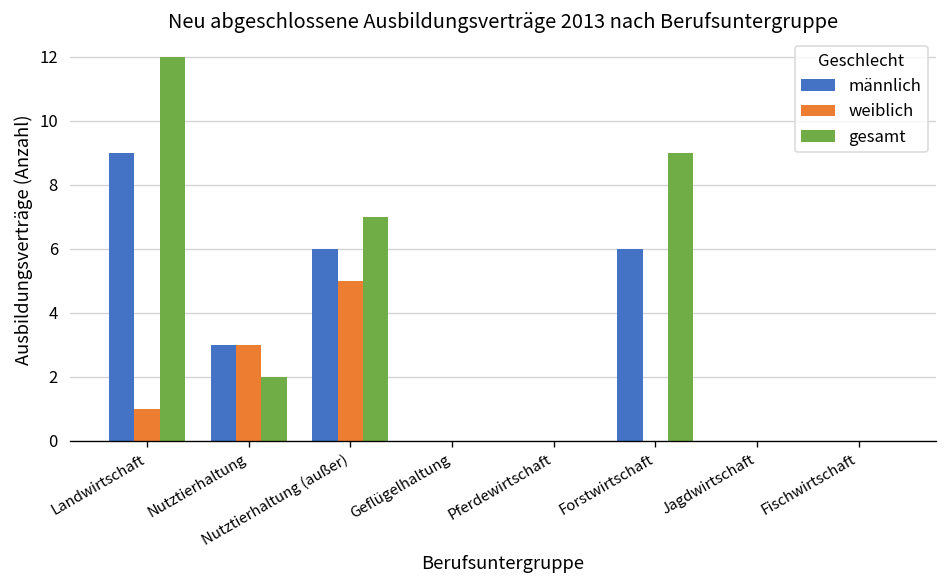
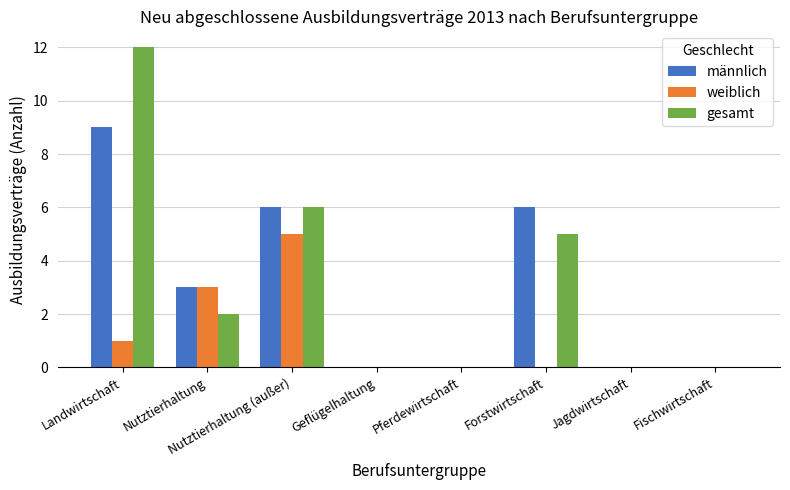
  {
    "männlich": {
      "Landwirtschaft": 9,
      "Nutztierhaltung": 3,
      "Nutztierhaltung (außer)": 6,
      "Geflügelhaltung": 0,
      "Pferdewirtschaft": 0,
      "Forstwirtschaft": 6,
      "Jagdwirtschaft": 0,
      "Fischwirtschaft": 0
    },
    "weiblich": {
      "Landwirtschaft": 1,
      "Nutztierhaltung": 3,
      "Nutztierhaltung (außer)": 5,
      "Geflügelhaltung": 0,
      "Pferdewirtschaft": 0,
      "Forstwirtschaft": 0,
      "Jagdwirtschaft": 0,
      "Fischwirtschaft": 0
    },
    "gesamt": {
      "Landwirtschaft": 12,
      "Nutztierhaltung": 2,
-     "Nutztierhaltung (außer)": 7,
+     "Nutztierhaltung (außer)": 6,
      "Geflügelhaltung": 0,
      "Pferdewirtschaft": 0,
-     "Forstwirtschaft": 9,
+     "Forstwirtschaft": 5,
      "Jagdwirtschaft": 0,
      "Fischwirtschaft": 0
    }
  }
